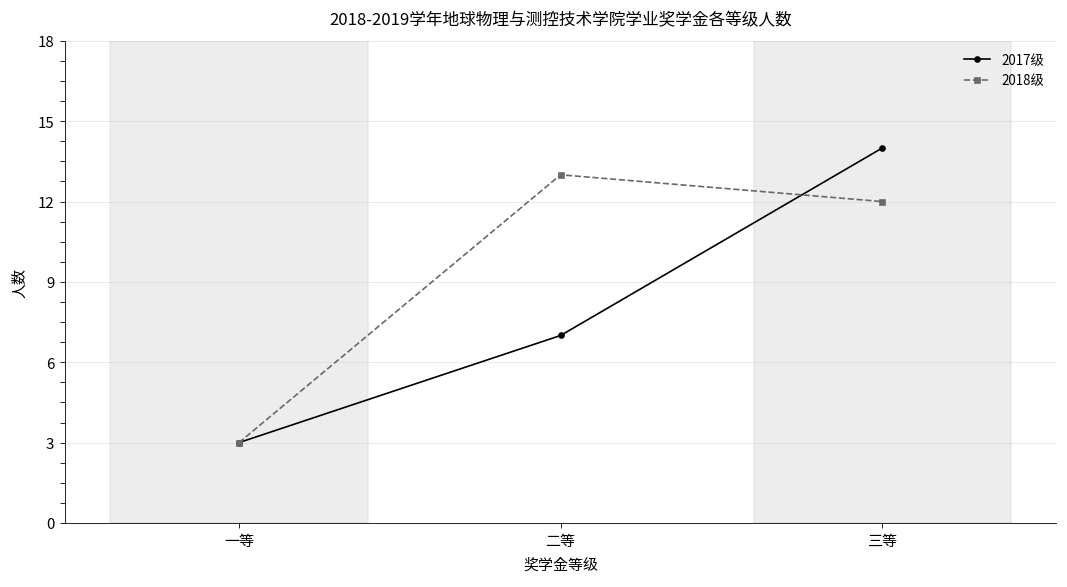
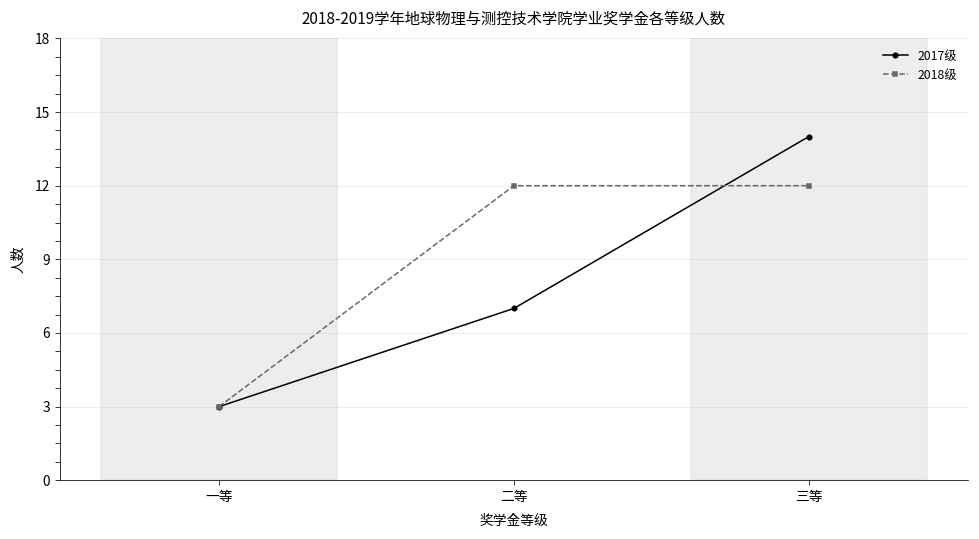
  {
    "2017级": {
      "二等": 7,
      "三等": 14
    },
    "2018级": {
-     "二等": 13,
+     "二等": 12,
      "三等": 12
    }
  }
